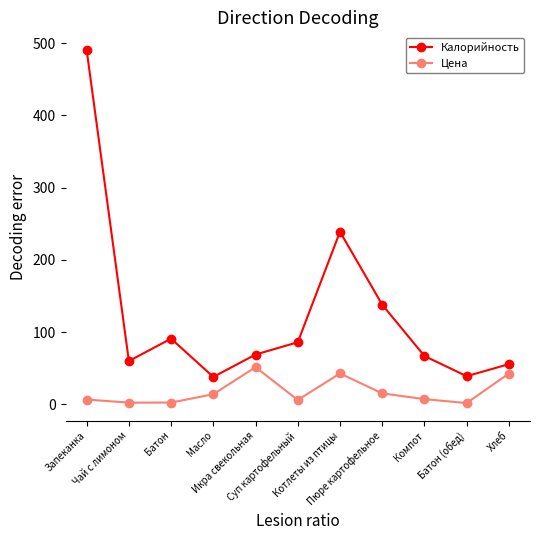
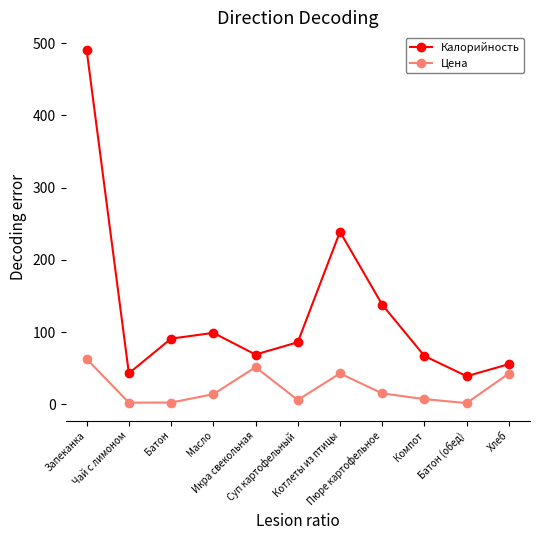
  {
    "Калорийность": {
      "Запеканка": 490,
-     "Чай с лимоном": 60,
+     "Чай с лимоном": 40,
      "Батон": 90,
-     "Масло": 40,
+     "Масло": 100,
      "Икра свекольная": 70,
      "Суп картофельный": 90,
      "Котлеты из птицы": 240,
      "Пюре картофельное": 140,
      "Компот": 70,
      "Батон (обед)": 40,
      "Хлеб": 60
    },
    "Цена": {
-     "Запеканка": 10,
+     "Запеканка": 60,
      "Чай с лимоном": 0,
      "Батон": 0,
      "Масло": 10,
      "Икра свекольная": 50,
      "Суп картофельный": 10,
      "Котлеты из птицы": 40,
      "Пюре картофельное": 20,
      "Компот": 10,
      "Батон (обед)": 0,
      "Хлеб": 40
    }
  }
